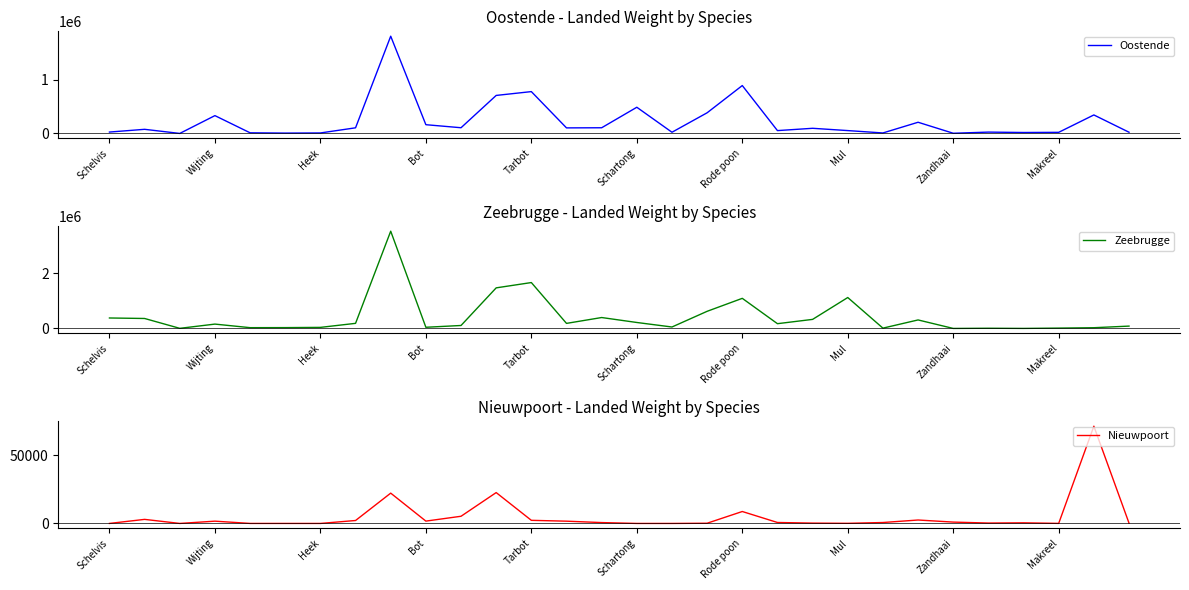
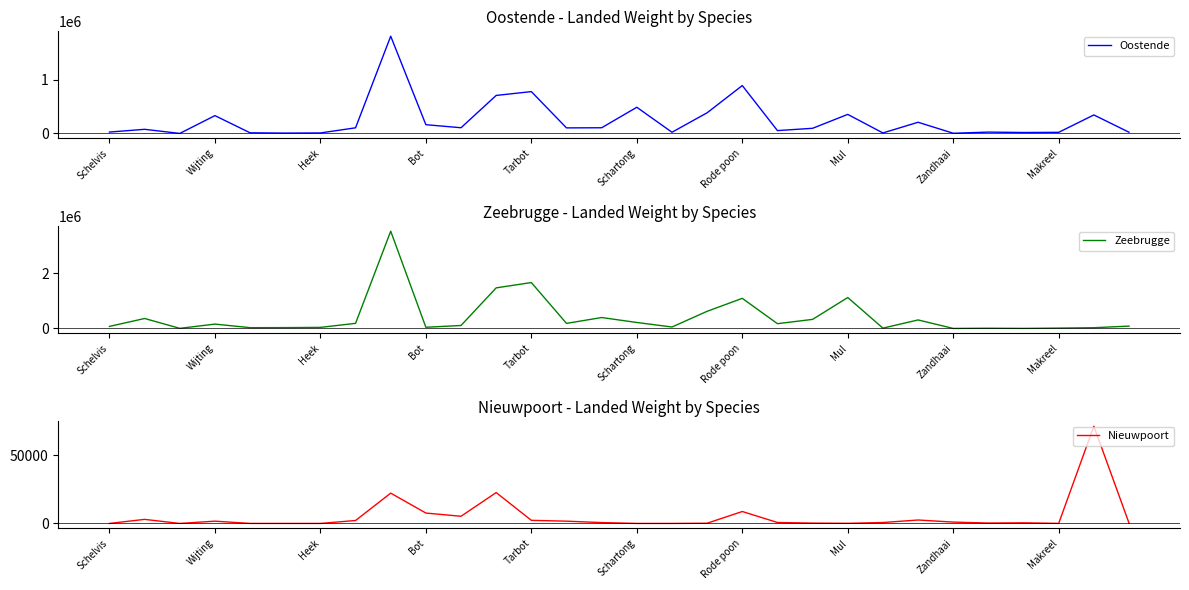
  {
    "Oostende - Landed Weight by Species": {
      "Schelvis": 0,
      "Wijting": 300000,
      "Heek": 0,
      "Bot": 200000,
      "Tarbot": 800000,
      "Schartong": 500000,
      "Rode poon": 900000,
-     "Mul": 100000,
+     "Mul": 400000,
      "Zandhaai": 0,
      "Makreel": 0
    },
    "Zeebrugge - Landed Weight by Species": {
-     "Schelvis": 400000,
+     "Schelvis": 100000,
      "Wijting": 200000,
      "Heek": 0,
      "Bot": 0,
      "Tarbot": 1700000,
      "Schartong": 200000,
      "Rode poon": 1100000,
      "Mul": 1100000,
      "Zandhaai": 0,
      "Makreel": 0
    },
    "Nieuwpoort - Landed Weight by Species": {
      "Schelvis": 0,
      "Wijting": 2000,
      "Heek": 0,
-     "Bot": 2000,
+     "Bot": 8000,
      "Tarbot": 2000,
      "Schartong": 0,
      "Rode poon": 9000,
      "Mul": 0,
      "Zandhaai": 1000,
      "Makreel": 0
    }
  }
